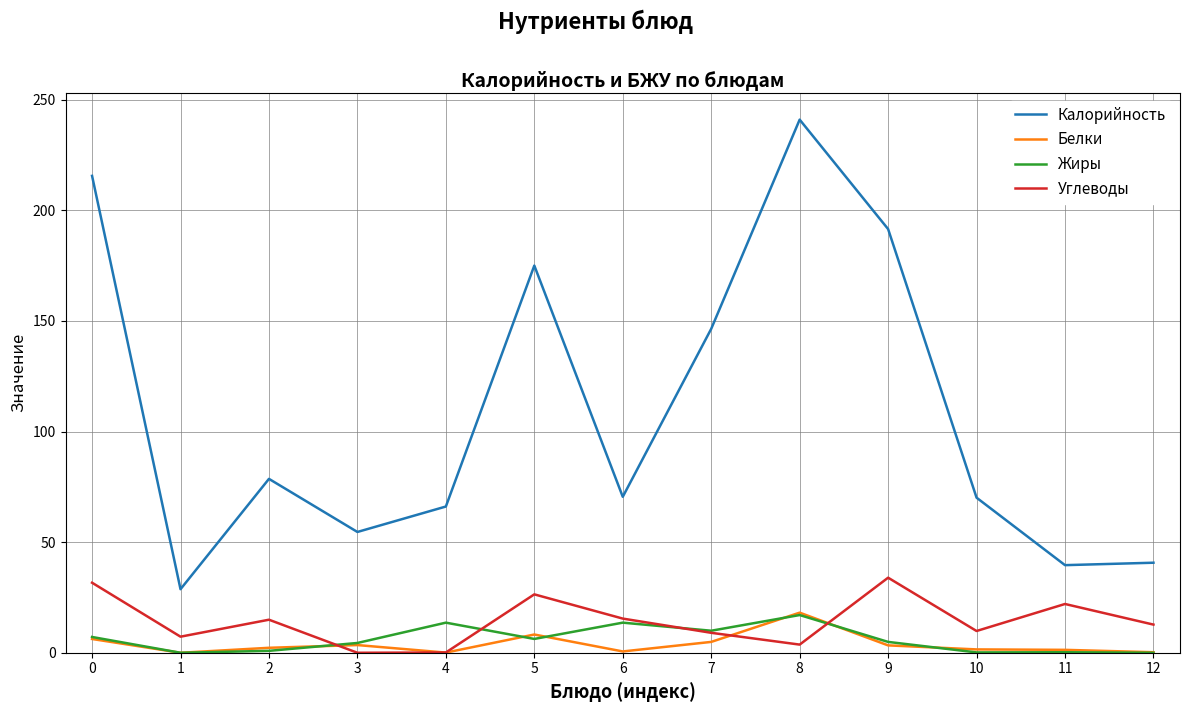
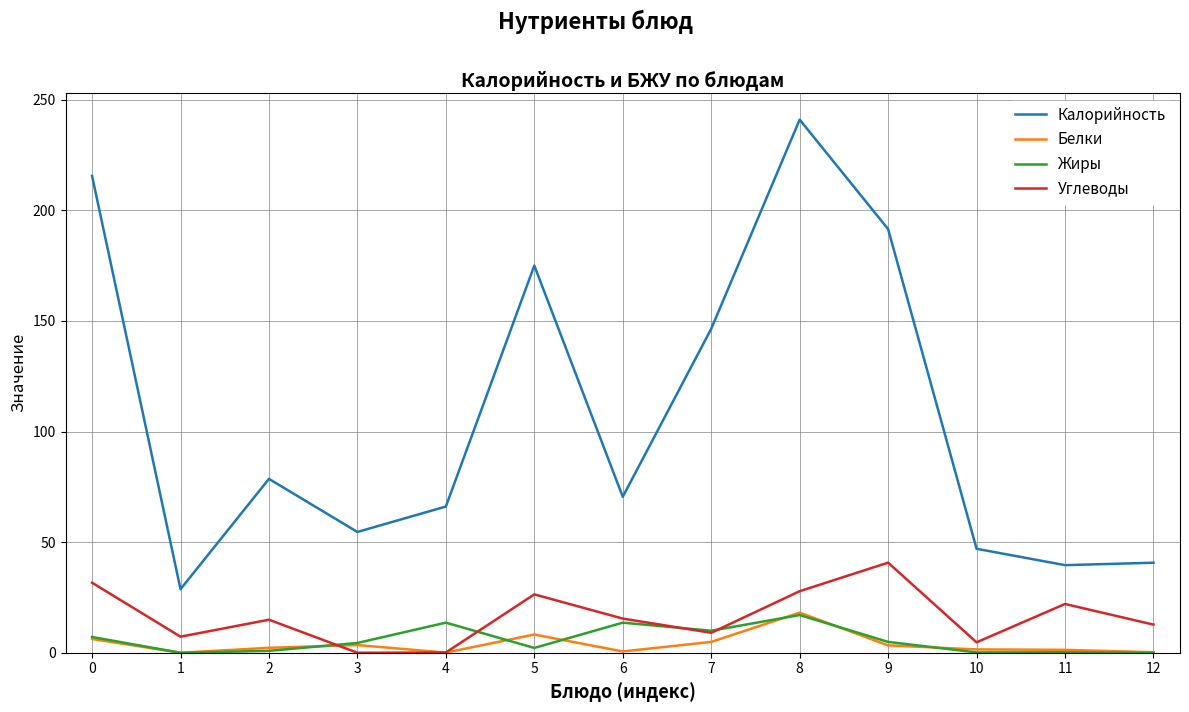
  {
    "Калорийность": {
      "0": 216,
      "1": 29,
      "2": 79,
      "3": 55,
      "4": 66,
      "5": 175,
      "6": 71,
      "7": 146,
      "8": 241,
      "9": 191,
-     "10": 70,
+     "10": 47,
      "11": 40,
      "12": 41
    },
    "Белки": {
      "2": 2,
      "5": 8,
      "6": 1,
      "7": 5,
      "9": 3,
      "10": 2
    },
    "Жиры": {
      "2": 1,
      "4": 14,
-     "5": 6,
+     "5": 2,
      "6": 14,
      "9": 5,
      "10": 0
    },
    "Углеводы": {
      "0": 32,
      "1": 7,
      "2": 15,
      "3": 0,
      "5": 26,
      "6": 15,
-     "8": 4,
-     "9": 34,
-     "10": 10,
+     "8": 28,
+     "9": 41,
+     "10": 5,
      "11": 22,
      "12": 13
    }
  }
